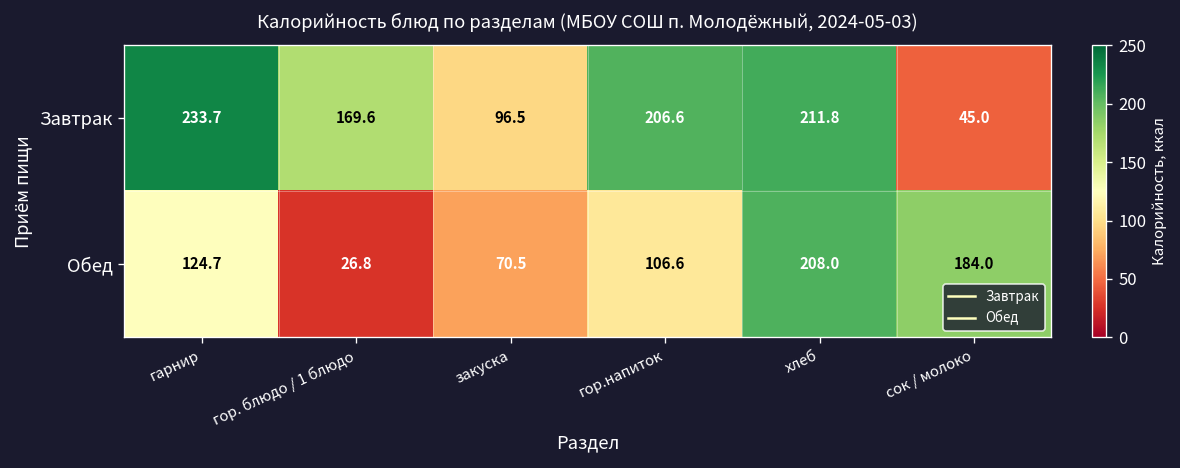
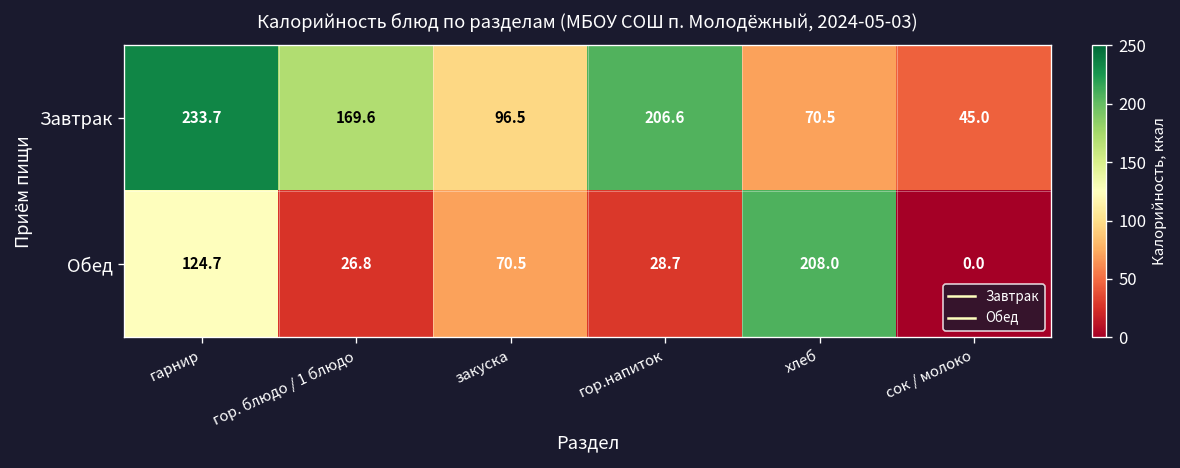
  {
    "Завтрак": {
      "гарнир": 233.7,
      "гор. блюдо / 1 блюдо": 169.6,
      "закуска": 96.5,
      "гор.напиток": 206.6,
-     "хлеб": 211.8,
+     "хлеб": 70.5,
      "сок / молоко": 45.0
    },
    "Обед": {
      "гарнир": 124.7,
      "гор. блюдо / 1 блюдо": 26.8,
      "закуска": 70.5,
-     "гор.напиток": 106.6,
+     "гор.напиток": 28.7,
      "хлеб": 208.0,
-     "сок / молоко": 184.0
+     "сок / молоко": 0.0
    }
  }
